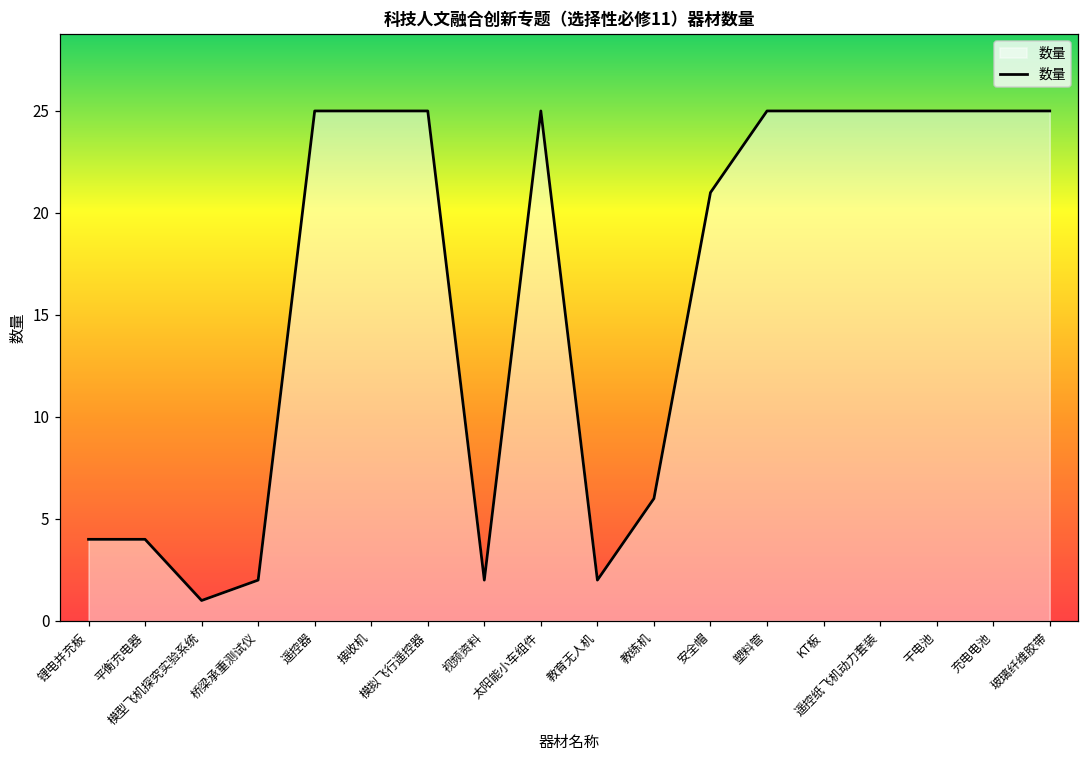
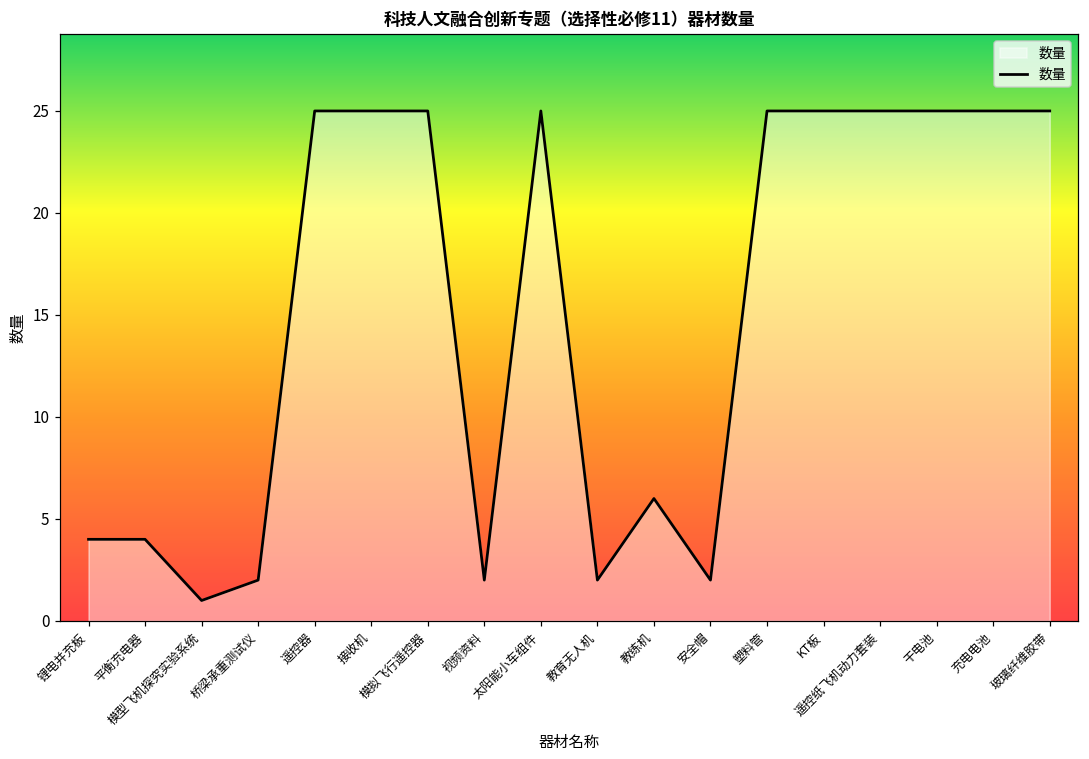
  {
    "锂电并充板": 4,
    "平衡充电器": 4,
    "模型飞机探究实验系统": 1,
    "桥梁承重测试仪": 2,
    "遥控器": 25,
    "接收机": 25,
    "模拟飞行遥控器": 25,
    "视频资料": 2,
    "太阳能小车组件": 25,
    "教育无人机": 2,
    "教练机": 6,
-   "安全帽": 21,
+   "安全帽": 2,
    "塑料管": 25,
    "KT板": 25,
    "遥控纸飞机动力套装": 25,
    "干电池": 25,
    "充电电池": 25,
    "玻璃纤维胶带": 25
  }
